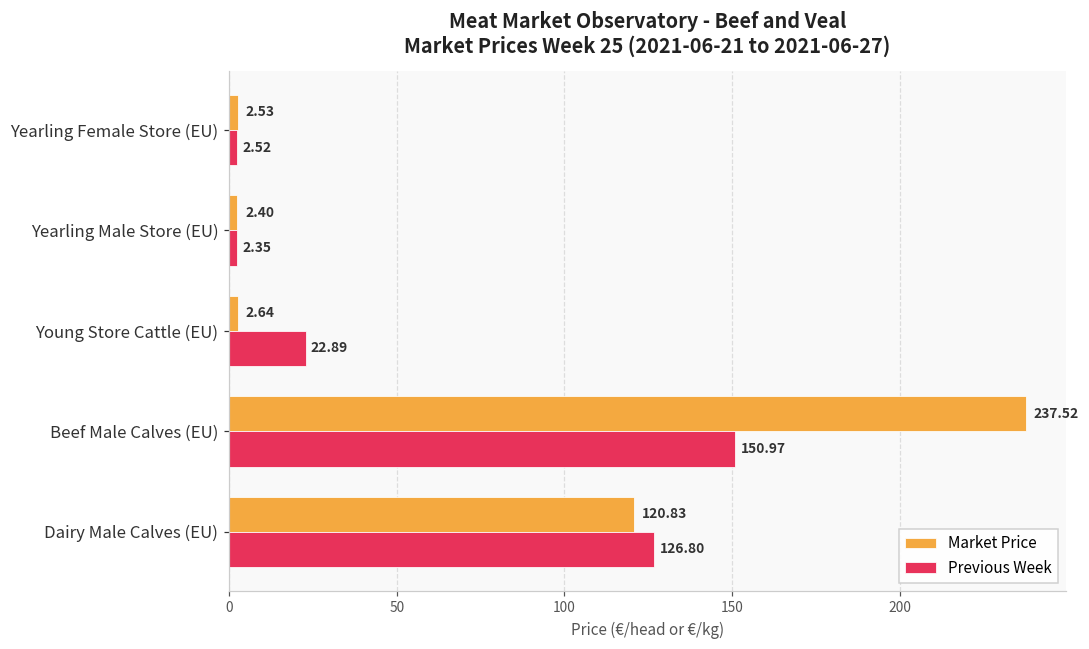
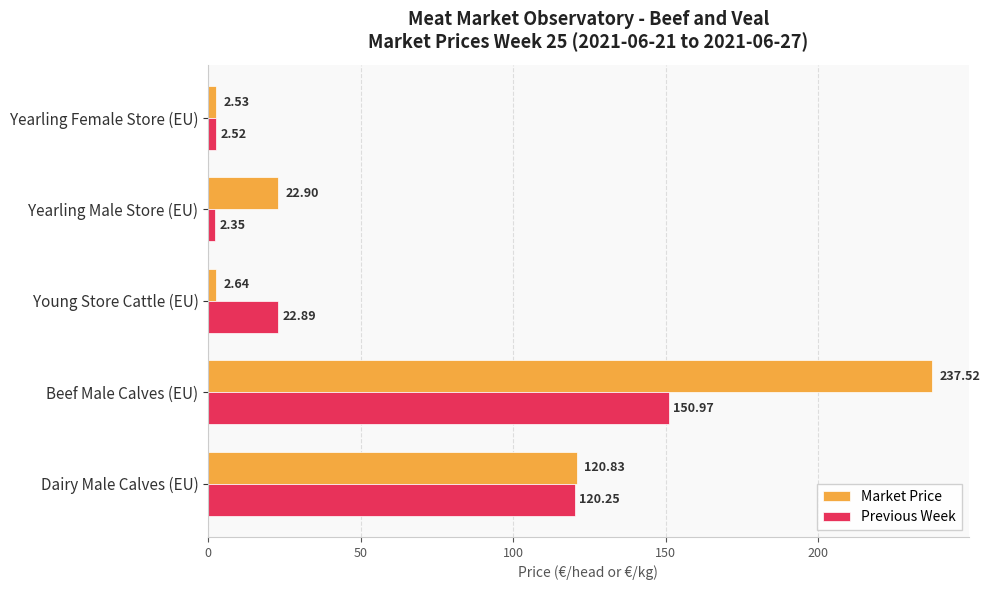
  {
    "Market Price": {
      "Yearling Female Store (EU)": 2.53,
-     "Yearling Male Store (EU)": 2.40,
+     "Yearling Male Store (EU)": 22.90,
      "Young Store Cattle (EU)": 2.64,
      "Beef Male Calves (EU)": 237.52,
      "Dairy Male Calves (EU)": 120.83
    },
    "Previous Week": {
      "Yearling Female Store (EU)": 2.52,
      "Yearling Male Store (EU)": 2.35,
      "Young Store Cattle (EU)": 22.89,
      "Beef Male Calves (EU)": 150.97,
-     "Dairy Male Calves (EU)": 126.80
+     "Dairy Male Calves (EU)": 120.25
    }
  }
